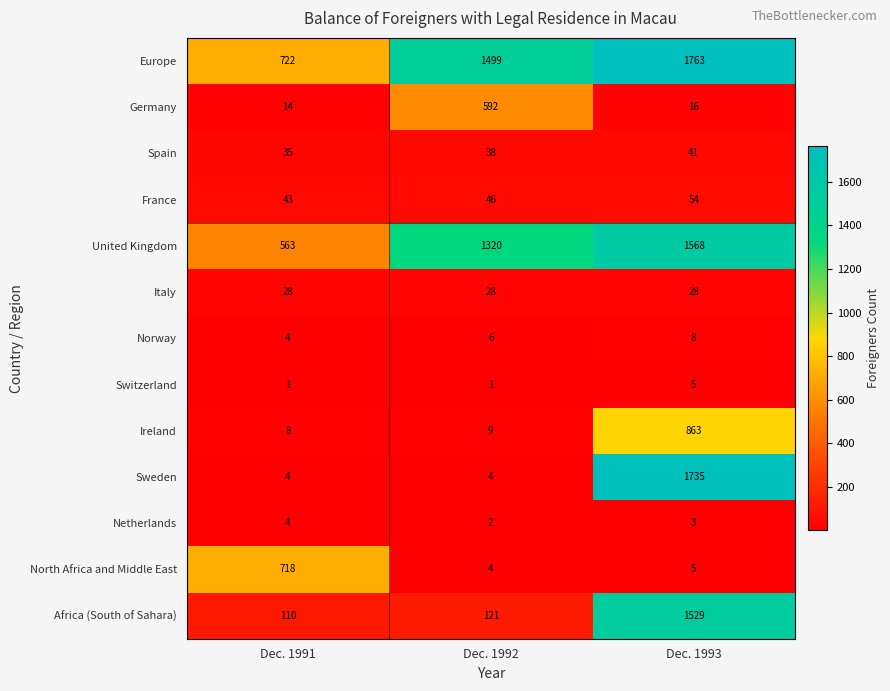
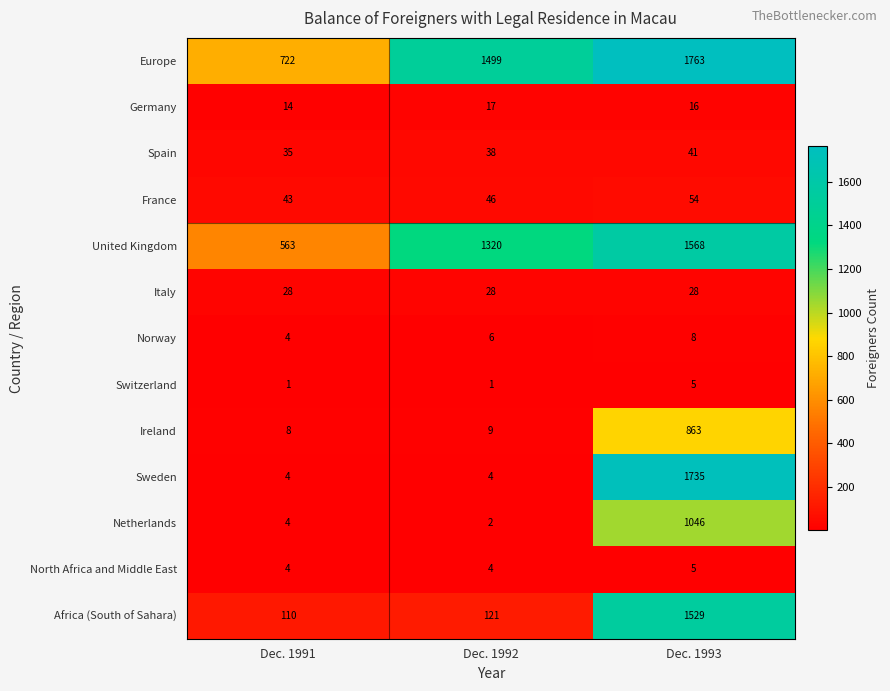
  {
    "Europe": {
      "Dec. 1991": 722,
      "Dec. 1992": 1499,
      "Dec. 1993": 1763
    },
    "Germany": {
      "Dec. 1991": 14,
-     "Dec. 1992": 592,
+     "Dec. 1992": 17,
      "Dec. 1993": 16
    },
    "Spain": {
      "Dec. 1991": 35,
      "Dec. 1992": 38,
      "Dec. 1993": 41
    },
    "France": {
      "Dec. 1991": 43,
      "Dec. 1992": 46,
      "Dec. 1993": 54
    },
    "United Kingdom": {
      "Dec. 1991": 563,
      "Dec. 1992": 1320,
      "Dec. 1993": 1568
    },
    "Italy": {
      "Dec. 1991": 28,
      "Dec. 1992": 28,
      "Dec. 1993": 28
    },
    "Norway": {
      "Dec. 1991": 4,
      "Dec. 1992": 6,
      "Dec. 1993": 8
    },
    "Switzerland": {
      "Dec. 1991": 1,
      "Dec. 1992": 1,
      "Dec. 1993": 5
    },
    "Ireland": {
      "Dec. 1991": 8,
      "Dec. 1992": 9,
      "Dec. 1993": 863
    },
    "Sweden": {
      "Dec. 1991": 4,
      "Dec. 1992": 4,
      "Dec. 1993": 1735
    },
    "Netherlands": {
      "Dec. 1991": 4,
      "Dec. 1992": 2,
-     "Dec. 1993": 3
+     "Dec. 1993": 1046
    },
    "North Africa and Middle East": {
-     "Dec. 1991": 718,
+     "Dec. 1991": 4,
      "Dec. 1992": 4,
      "Dec. 1993": 5
    },
    "Africa (South of Sahara)": {
      "Dec. 1991": 110,
      "Dec. 1992": 121,
      "Dec. 1993": 1529
    }
  }
